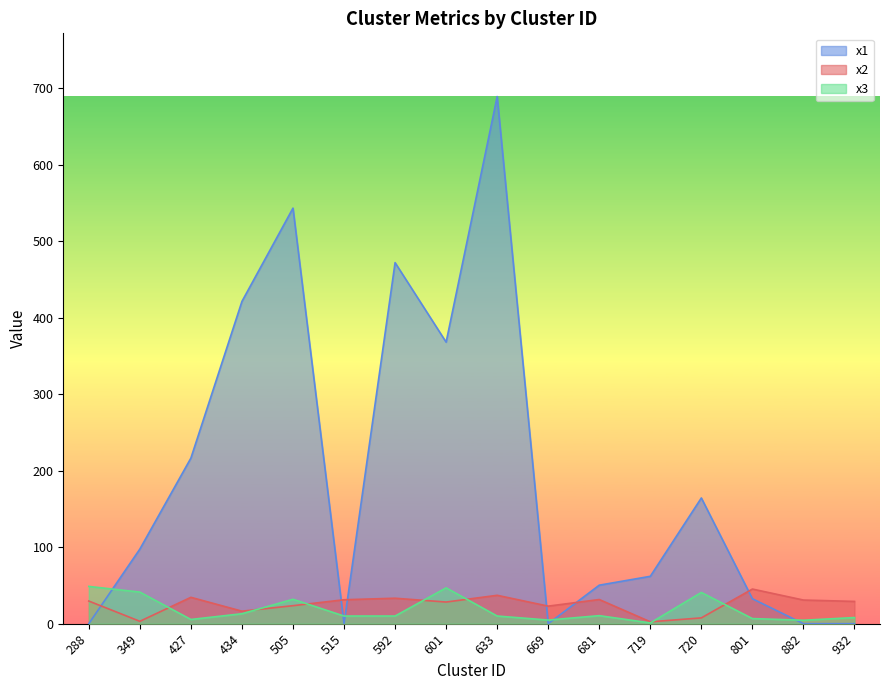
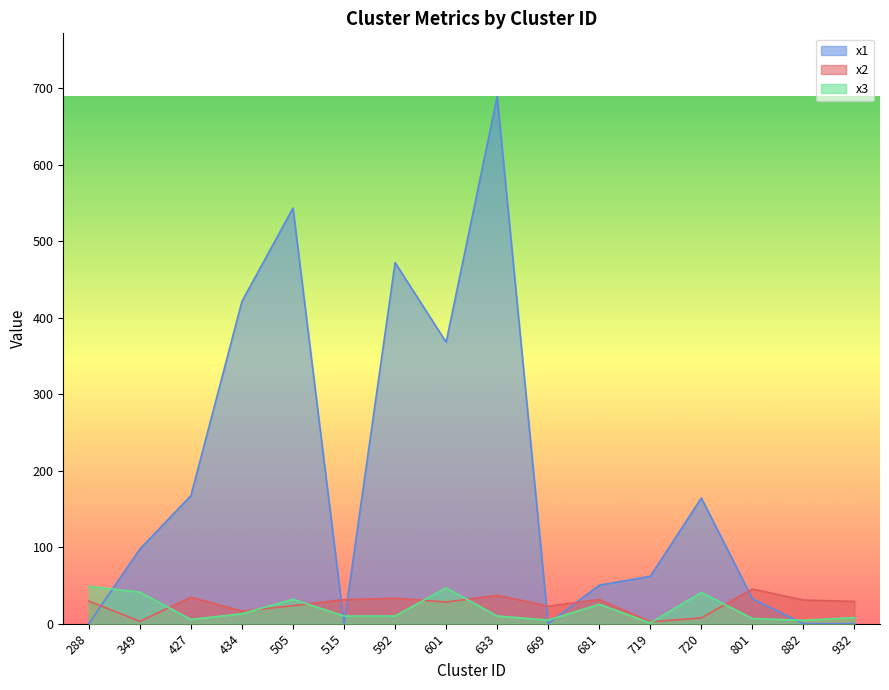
  {
    "x1": {
      "288": 0,
      "349": 100,
-     "427": 220,
+     "427": 170,
      "434": 420,
      "505": 540,
      "515": 0,
      "592": 470,
      "601": 370,
      "633": 690,
      "669": 0,
      "681": 50,
      "719": 60,
      "720": 160,
      "801": 30,
      "882": 0,
      "932": 0
    },
    "x2": {
      "288": 30,
      "349": 0,
      "427": 30,
      "505": 20,
      "515": 30,
      "592": 30,
      "601": 30,
      "633": 40,
      "669": 20,
      "681": 30,
      "720": 10,
      "801": 50,
      "882": 30,
      "932": 30
    },
    "x3": {
      "288": 50,
      "349": 40,
      "427": 10,
      "505": 30,
      "515": 10,
      "592": 10,
      "601": 50,
      "633": 10,
      "669": 0,
-     "681": 10,
+     "681": 30,
      "720": 40,
      "801": 10,
      "882": 0,
      "932": 10
    }
  }
